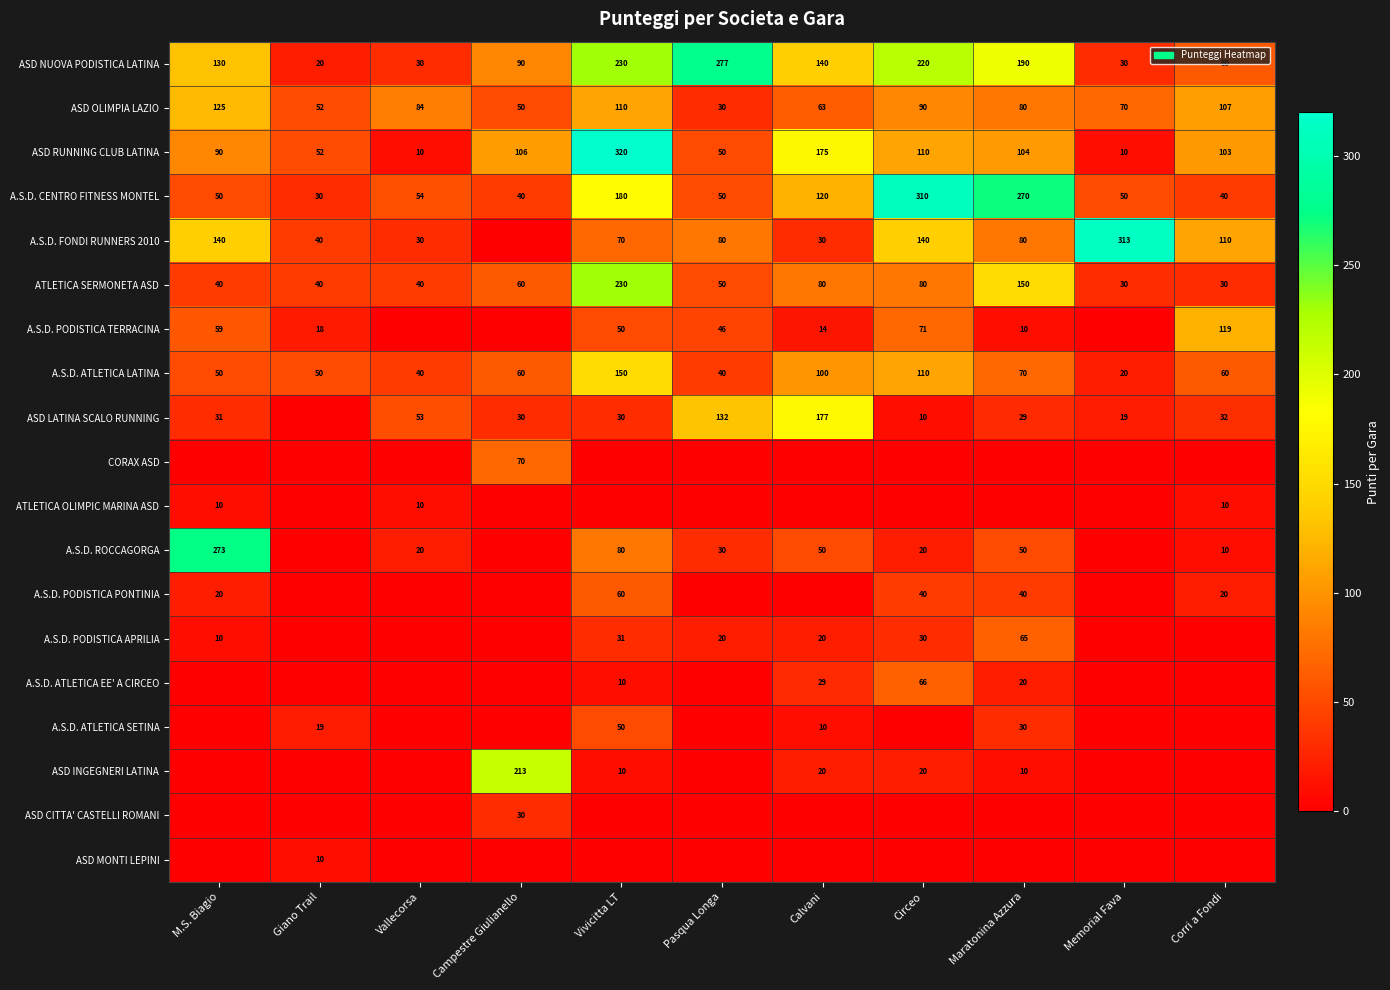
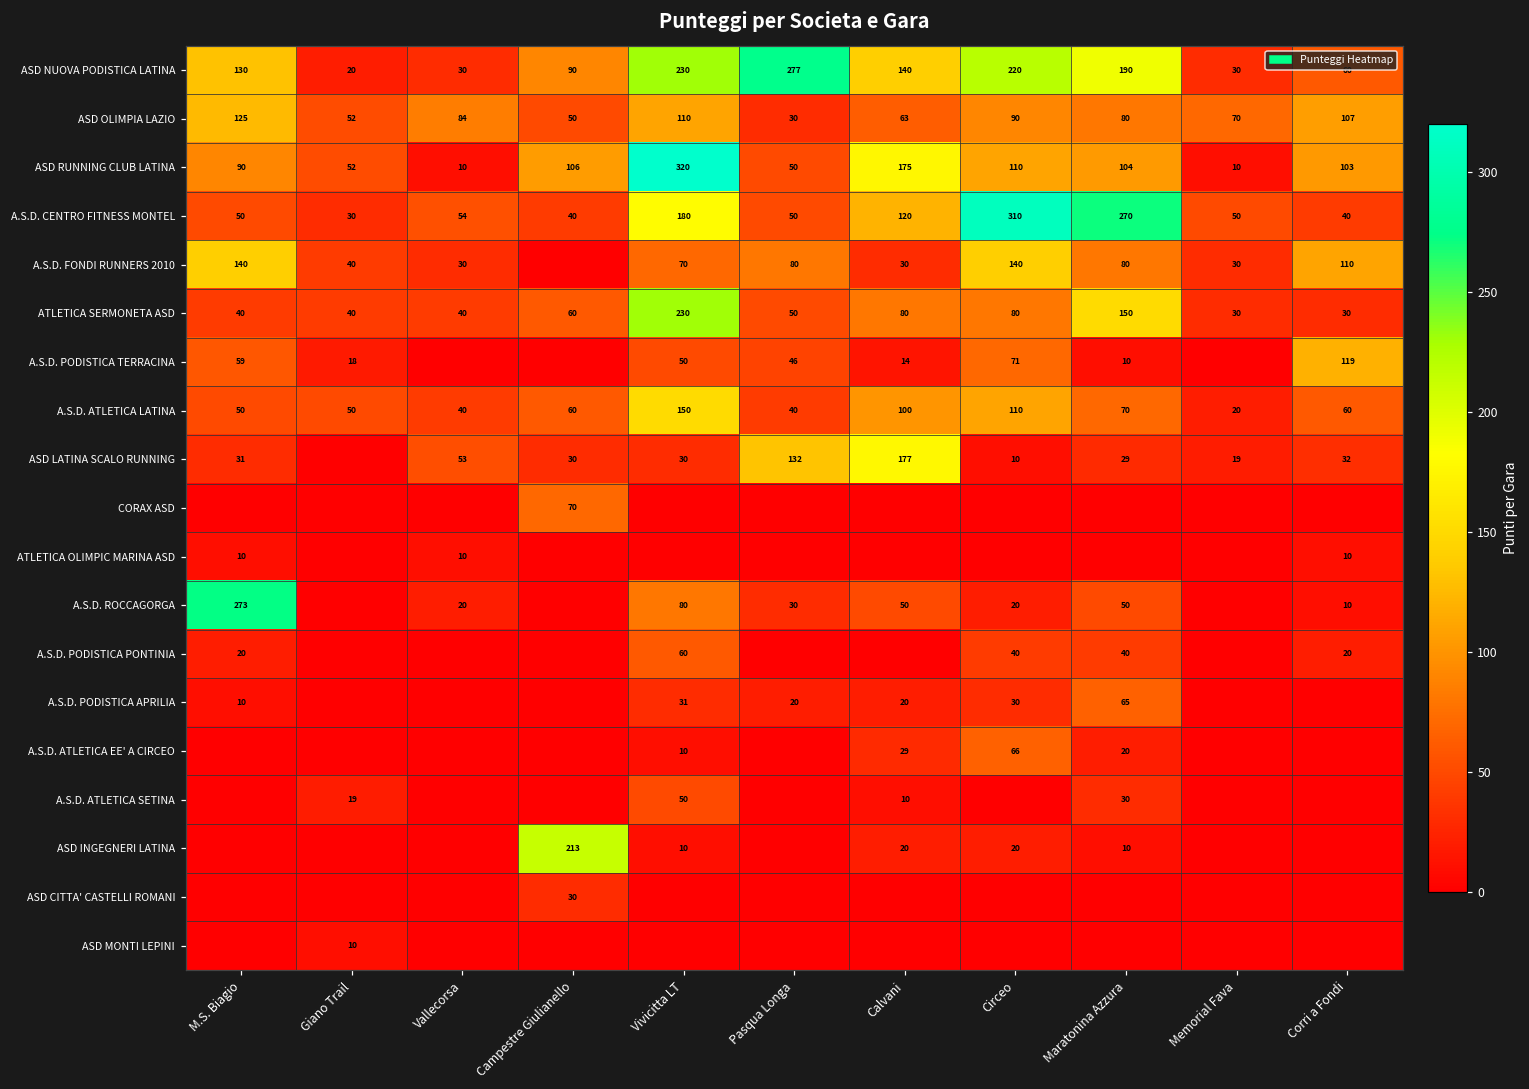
  {
    "ASD NUOVA PODISTICA LATINA": {
      "M.S. Biagio": 130,
      "Giano Trail": 20,
      "Vallecorsa": 30,
      "Campestre Giulianello": 90,
      "Vivicitta LT": 230,
      "Pasqua Longa": 277,
      "Calvani": 140,
      "Circeo": 220,
      "Maratonina Azzura": 190,
      "Memorial Fava": 30
    },
    "ASD OLIMPIA LAZIO": {
      "M.S. Biagio": 125,
      "Giano Trail": 52,
      "Vallecorsa": 84,
      "Campestre Giulianello": 50,
      "Vivicitta LT": 110,
      "Pasqua Longa": 30,
      "Calvani": 63,
      "Circeo": 90,
      "Maratonina Azzura": 80,
      "Memorial Fava": 70,
      "Corri a Fondi": 107
    },
    "ASD RUNNING CLUB LATINA": {
      "M.S. Biagio": 90,
      "Giano Trail": 52,
      "Vallecorsa": 10,
      "Campestre Giulianello": 106,
      "Vivicitta LT": 320,
      "Pasqua Longa": 50,
      "Calvani": 175,
      "Circeo": 110,
      "Maratonina Azzura": 104,
      "Memorial Fava": 10,
      "Corri a Fondi": 103
    },
    "A.S.D. CENTRO FITNESS MONTEL": {
      "M.S. Biagio": 50,
      "Giano Trail": 30,
      "Vallecorsa": 54,
      "Campestre Giulianello": 40,
      "Vivicitta LT": 180,
      "Pasqua Longa": 50,
      "Calvani": 120,
      "Circeo": 310,
      "Maratonina Azzura": 270,
      "Memorial Fava": 50,
      "Corri a Fondi": 40
    },
    "A.S.D. FONDI RUNNERS 2010": {
      "M.S. Biagio": 140,
      "Giano Trail": 40,
      "Vallecorsa": 30,
      "Vivicitta LT": 70,
      "Pasqua Longa": 80,
      "Calvani": 30,
      "Circeo": 140,
      "Maratonina Azzura": 80,
-     "Memorial Fava": 313,
+     "Memorial Fava": 30,
      "Corri a Fondi": 110
    },
    "ATLETICA SERMONETA ASD": {
      "M.S. Biagio": 40,
      "Giano Trail": 40,
      "Vallecorsa": 40,
      "Campestre Giulianello": 60,
      "Vivicitta LT": 230,
      "Pasqua Longa": 50,
      "Calvani": 80,
      "Circeo": 80,
      "Maratonina Azzura": 150,
      "Memorial Fava": 30,
      "Corri a Fondi": 30
    },
    "A.S.D. PODISTICA TERRACINA": {
      "M.S. Biagio": 59,
      "Giano Trail": 18,
      "Vivicitta LT": 50,
      "Pasqua Longa": 46,
      "Calvani": 14,
      "Circeo": 71,
      "Maratonina Azzura": 10,
      "Corri a Fondi": 119
    },
    "A.S.D. ATLETICA LATINA": {
      "M.S. Biagio": 50,
      "Giano Trail": 50,
      "Vallecorsa": 40,
      "Campestre Giulianello": 60,
      "Vivicitta LT": 150,
      "Pasqua Longa": 40,
      "Calvani": 100,
      "Circeo": 110,
      "Maratonina Azzura": 70,
      "Memorial Fava": 20,
      "Corri a Fondi": 60
    },
    "ASD LATINA SCALO RUNNING": {
      "M.S. Biagio": 31,
      "Vallecorsa": 53,
      "Campestre Giulianello": 30,
      "Vivicitta LT": 30,
      "Pasqua Longa": 132,
      "Calvani": 177,
      "Circeo": 10,
      "Maratonina Azzura": 29,
      "Memorial Fava": 19,
      "Corri a Fondi": 32
    },
    "CORAX ASD": {
      "Campestre Giulianello": 70
    },
    "ATLETICA OLIMPIC MARINA ASD": {
      "M.S. Biagio": 10,
      "Vallecorsa": 10,
      "Corri a Fondi": 10
    },
    "A.S.D. ROCCAGORGA": {
      "M.S. Biagio": 273,
      "Vallecorsa": 20,
      "Vivicitta LT": 80,
      "Pasqua Longa": 30,
      "Calvani": 50,
      "Circeo": 20,
      "Maratonina Azzura": 50,
      "Corri a Fondi": 10
    },
    "A.S.D. PODISTICA PONTINIA": {
      "M.S. Biagio": 20,
      "Vivicitta LT": 60,
      "Circeo": 40,
      "Maratonina Azzura": 40,
      "Corri a Fondi": 20
    },
    "A.S.D. PODISTICA APRILIA": {
      "M.S. Biagio": 10,
      "Vivicitta LT": 31,
      "Pasqua Longa": 20,
      "Calvani": 20,
      "Circeo": 30,
      "Maratonina Azzura": 65
    },
    "A.S.D. ATLETICA EE' A CIRCEO": {
      "Vivicitta LT": 10,
      "Calvani": 29,
      "Circeo": 66,
      "Maratonina Azzura": 20
    },
    "A.S.D. ATLETICA SETINA": {
      "Giano Trail": 19,
      "Vivicitta LT": 50,
      "Calvani": 10,
      "Maratonina Azzura": 30
    },
    "ASD INGEGNERI LATINA": {
      "Campestre Giulianello": 213,
      "Vivicitta LT": 10,
      "Calvani": 20,
      "Circeo": 20,
      "Maratonina Azzura": 10
    },
    "ASD CITTA' CASTELLI ROMANI": {
      "Campestre Giulianello": 30
    },
    "ASD MONTI LEPINI": {
      "Giano Trail": 10
    }
  }
